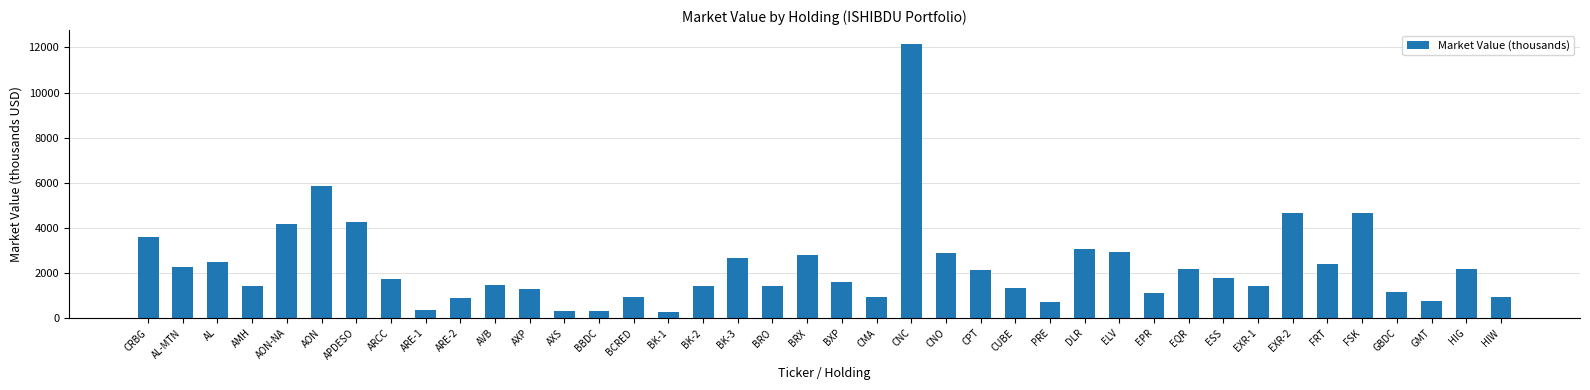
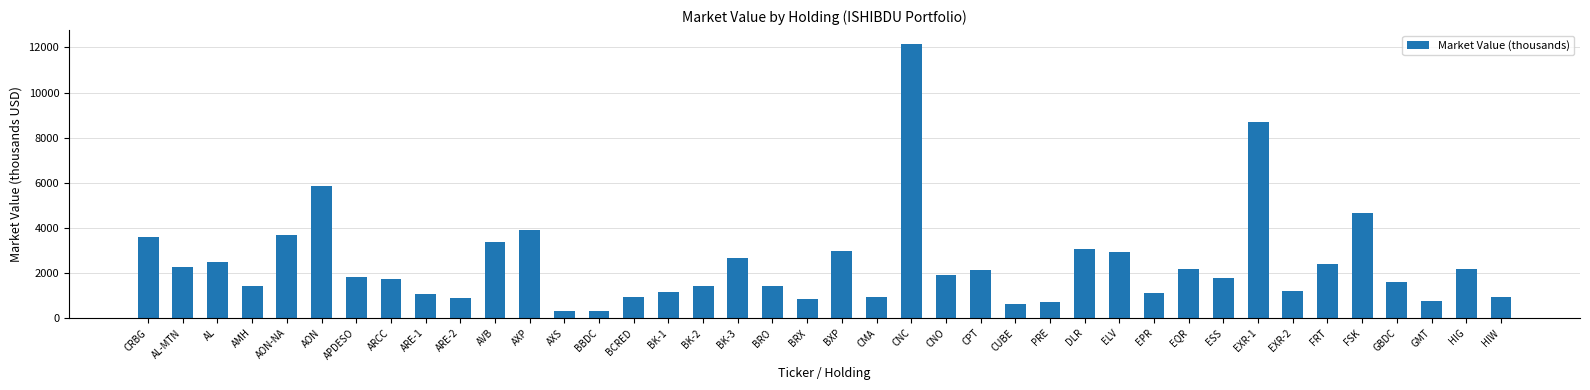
  {
    "CRBG": 3600,
    "AL-MTN": 2300,
    "AL": 2500,
    "AMH": 1400,
-   "AON-NA": 4200,
+   "AON-NA": 3700,
    "AON": 5900,
-   "APDESO": 4300,
+   "APDESO": 1800,
    "ARCC": 1700,
-   "ARE-1": 400,
+   "ARE-1": 1100,
    "ARE-2": 900,
-   "AVB": 1500,
-   "AXP": 1300,
+   "AVB": 3400,
+   "AXP": 3900,
    "AXS": 300,
    "BBDC": 300,
    "BCRED": 900,
-   "BK-1": 300,
+   "BK-1": 1200,
    "BK-2": 1400,
    "BK-3": 2600,
    "BRO": 1400,
-   "BRX": 2800,
-   "BXP": 1600,
+   "BRX": 800,
+   "BXP": 3000,
    "CMA": 900,
    "CNC": 12200,
-   "CNO": 2900,
+   "CNO": 1900,
    "CPT": 2100,
-   "CUBE": 1300,
+   "CUBE": 600,
    "PRE": 700,
    "DLR": 3100,
    "ELV": 2900,
    "EPR": 1100,
    "EQR": 2200,
    "ESS": 1800,
-   "EXR-1": 1400,
-   "EXR-2": 4700,
+   "EXR-1": 8700,
+   "EXR-2": 1200,
    "FRT": 2400,
    "FSK": 4600,
-   "GBDC": 1200,
+   "GBDC": 1600,
    "GMT": 800,
    "HIG": 2200,
    "HIW": 900
  }
